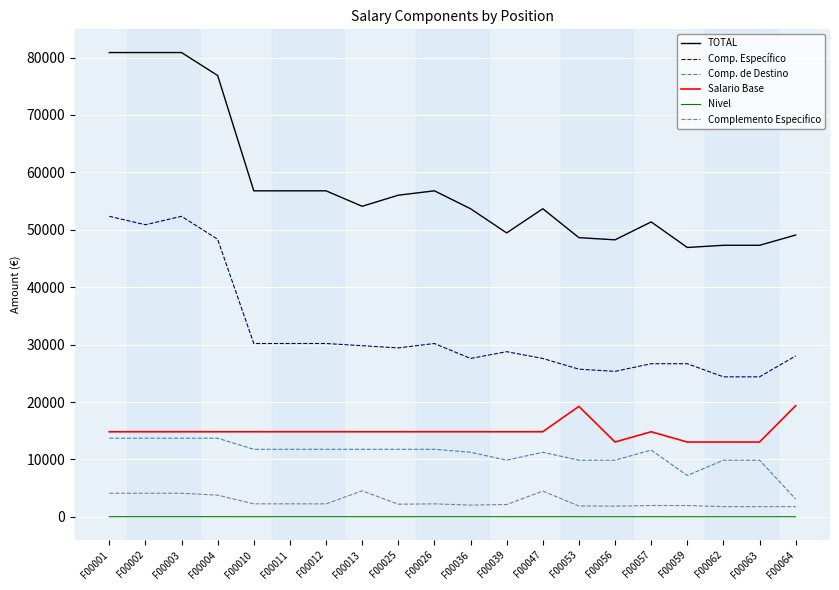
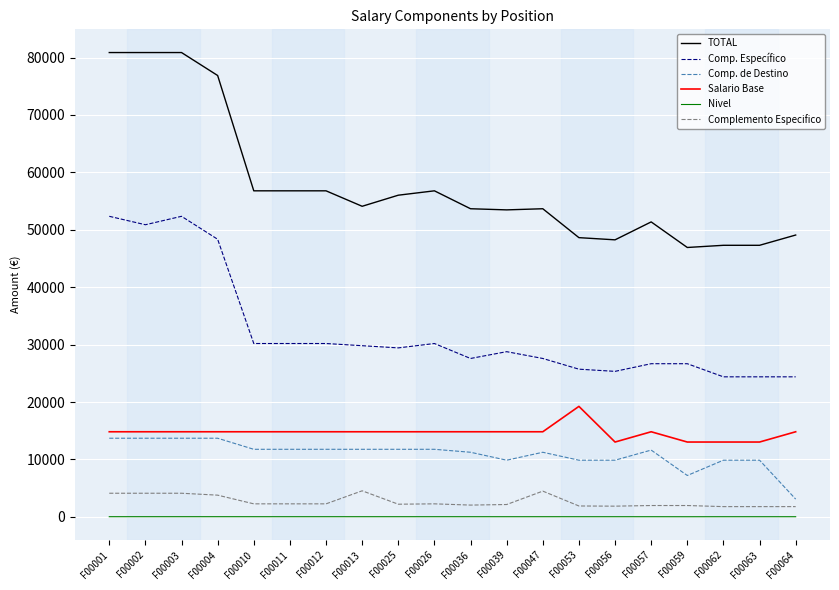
  {
    "TOTAL": {
      "F00001": 81000,
      "F00002": 81000,
      "F00003": 81000,
      "F00004": 77000,
      "F00010": 57000,
      "F00011": 57000,
      "F00012": 57000,
      "F00013": 54000,
      "F00025": 56000,
      "F00026": 57000,
      "F00036": 54000,
-     "F00039": 49000,
+     "F00039": 53000,
      "F00047": 54000,
      "F00053": 49000,
      "F00056": 48000,
      "F00057": 51000,
      "F00059": 47000,
      "F00062": 47000,
      "F00063": 47000,
      "F00064": 49000
    },
    "Comp. Específico": {
      "F00001": 52000,
      "F00002": 51000,
      "F00003": 52000,
      "F00004": 48000,
      "F00010": 30000,
      "F00011": 30000,
      "F00012": 30000,
      "F00013": 30000,
      "F00025": 29000,
      "F00026": 30000,
      "F00036": 28000,
      "F00039": 29000,
      "F00047": 28000,
      "F00053": 26000,
      "F00056": 25000,
      "F00057": 27000,
      "F00059": 27000,
      "F00062": 24000,
      "F00063": 24000,
-     "F00064": 28000
+     "F00064": 24000
    },
    "Comp. de Destino": {
      "F00001": 14000,
      "F00002": 14000,
      "F00003": 14000,
      "F00004": 14000,
      "F00010": 12000,
      "F00011": 12000,
      "F00012": 12000,
      "F00013": 12000,
      "F00025": 12000,
      "F00026": 12000,
      "F00036": 11000,
      "F00039": 10000,
      "F00047": 11000,
      "F00053": 10000,
      "F00056": 10000,
      "F00057": 12000,
      "F00059": 7000,
      "F00062": 10000,
      "F00063": 10000,
      "F00064": 3000
    },
    "Salario Base": {
      "F00001": 15000,
      "F00002": 15000,
      "F00003": 15000,
      "F00004": 15000,
      "F00010": 15000,
      "F00011": 15000,
      "F00012": 15000,
      "F00013": 15000,
      "F00025": 15000,
      "F00026": 15000,
      "F00036": 15000,
      "F00039": 15000,
      "F00047": 15000,
      "F00053": 19000,
      "F00056": 13000,
      "F00057": 15000,
      "F00059": 13000,
      "F00062": 13000,
      "F00063": 13000,
-     "F00064": 19000
+     "F00064": 15000
    },
    "Nivel": {
      "F00001": 0,
      "F00002": 0,
      "F00003": 0,
      "F00004": 0,
      "F00010": 0,
      "F00011": 0,
      "F00012": 0,
      "F00013": 0,
      "F00025": 0,
      "F00026": 0,
      "F00036": 0,
      "F00039": 0,
      "F00047": 0,
      "F00053": 0,
      "F00056": 0,
      "F00057": 0,
      "F00059": 0,
      "F00062": 0,
      "F00063": 0,
      "F00064": 0
    },
    "Complemento Especifico": {
      "F00001": 4000,
      "F00002": 4000,
      "F00003": 4000,
      "F00004": 4000,
      "F00010": 2000,
      "F00011": 2000,
      "F00012": 2000,
      "F00013": 5000,
      "F00025": 2000,
      "F00026": 2000,
      "F00036": 2000,
      "F00039": 2000,
      "F00047": 4000,
      "F00053": 2000,
      "F00056": 2000,
      "F00057": 2000,
      "F00059": 2000,
      "F00062": 2000,
      "F00063": 2000,
      "F00064": 2000
    }
  }
